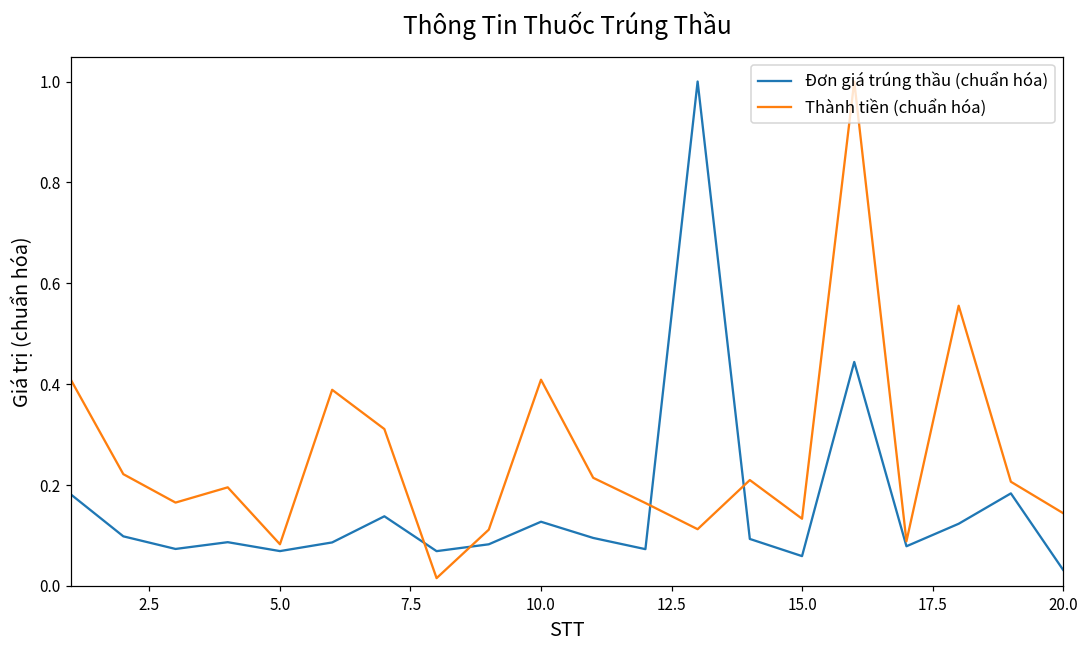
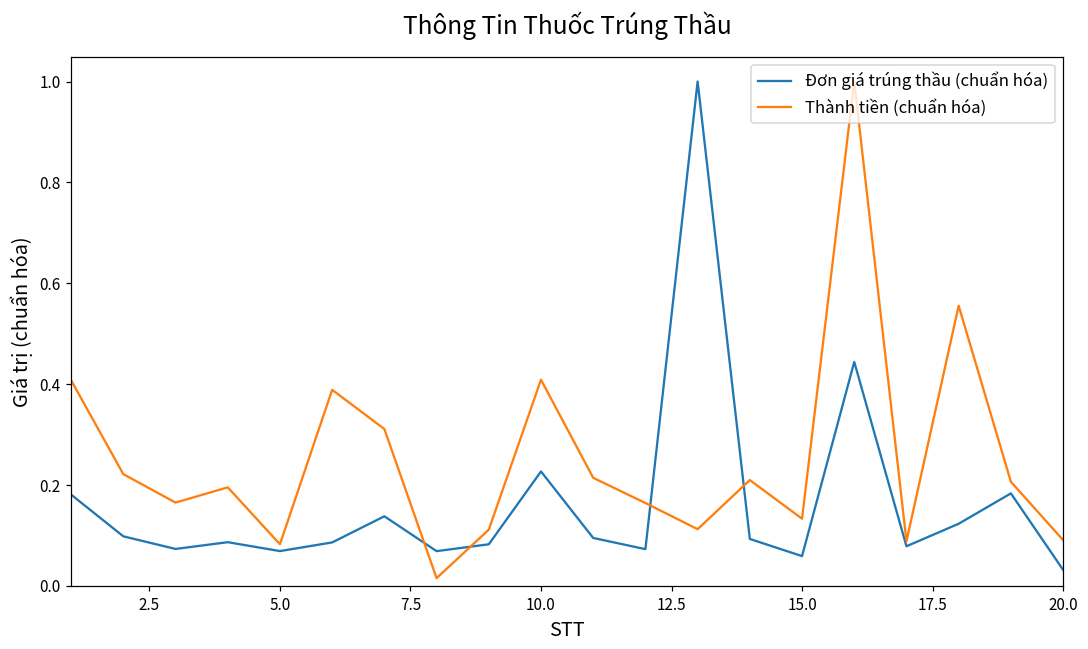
  {
    "Đơn giá trúng thầu (chuẩn hóa)": {
      "5.0": 0.07,
-     "10.0": 0.13,
+     "10.0": 0.23,
      "15.0": 0.06,
      "20.0": 0.03
    },
    "Thành tiền (chuẩn hóa)": {
      "5.0": 0.08,
      "10.0": 0.41,
      "15.0": 0.13,
-     "20.0": 0.14
+     "20.0": 0.09
    }
  }
